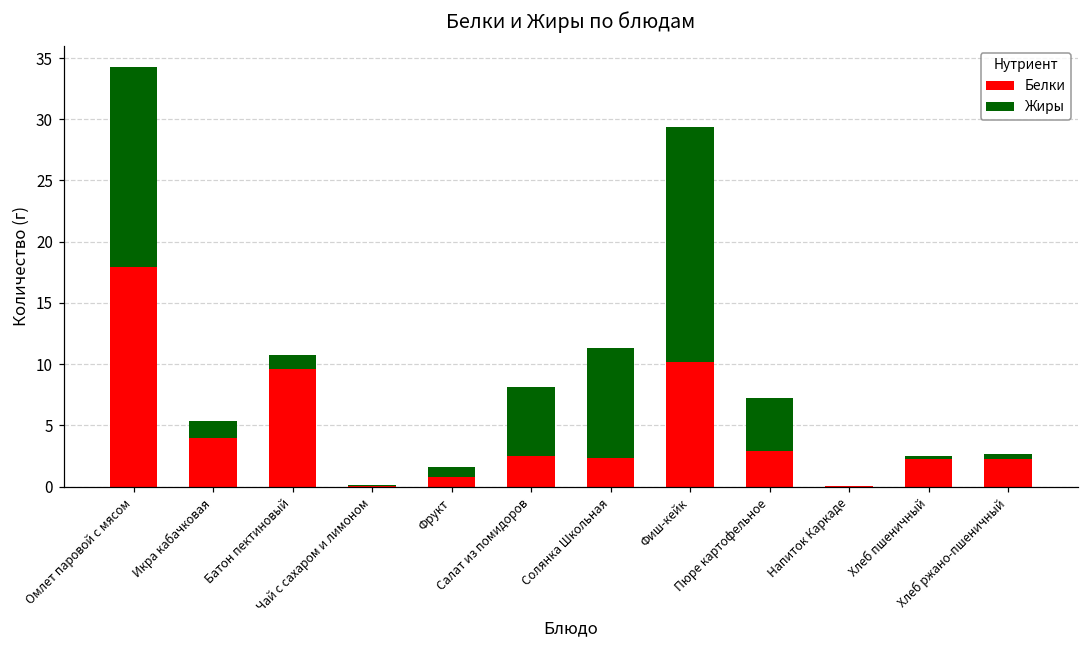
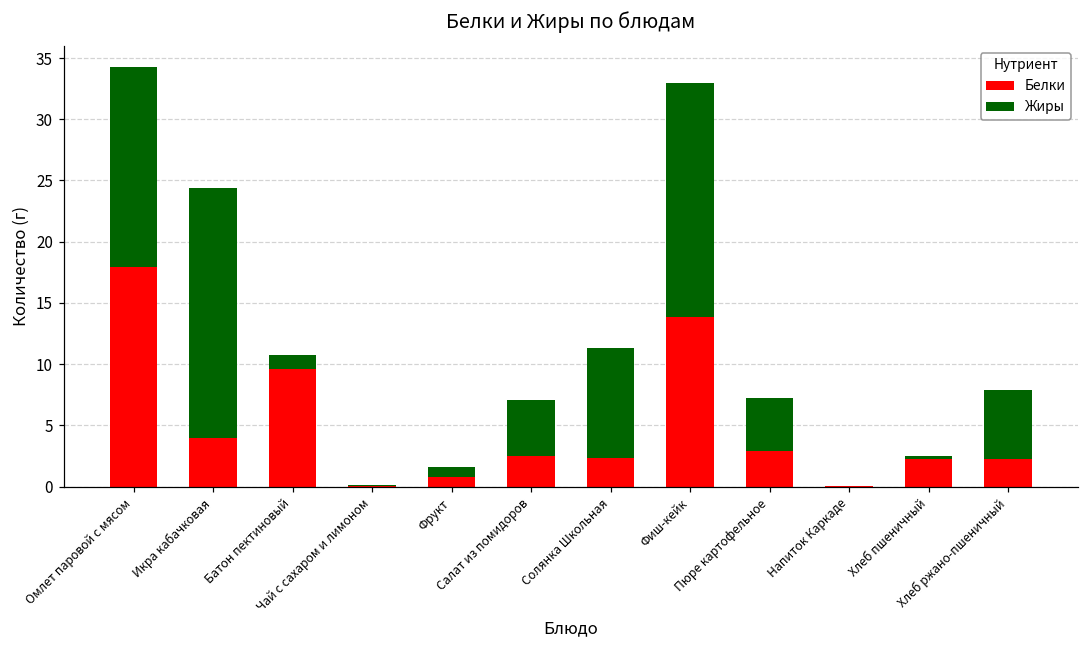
  {
    "Белки": {
      "Омлет паровой с мясом": 17.9,
      "Икра кабачковая": 3.9,
      "Батон пектиновый": 9.6,
      "Фрукт": 0.8,
      "Салат из помидоров": 2.5,
      "Солянка Школьная": 2.3,
-     "Фиш-кейк": 10.2,
+     "Фиш-кейк": 13.8,
      "Пюре картофельное": 2.9,
      "Хлеб пшеничный": 2.3,
      "Хлеб ржано-пшеничный": 2.2
    },
    "Жиры": {
      "Омлет паровой с мясом": 16.4,
-     "Икра кабачковая": 1.4,
+     "Икра кабачковая": 20.5,
      "Батон пектиновый": 1.2,
      "Фрукт": 0.8,
-     "Салат из помидоров": 5.6,
+     "Салат из помидоров": 4.6,
      "Солянка Школьная": 9.0,
      "Фиш-кейк": 19.2,
      "Пюре картофельное": 4.3,
      "Напиток Каркаде": 0.0,
      "Хлеб пшеничный": 0.2,
-     "Хлеб ржано-пшеничный": 0.4
+     "Хлеб ржано-пшеничный": 5.7
    }
  }
